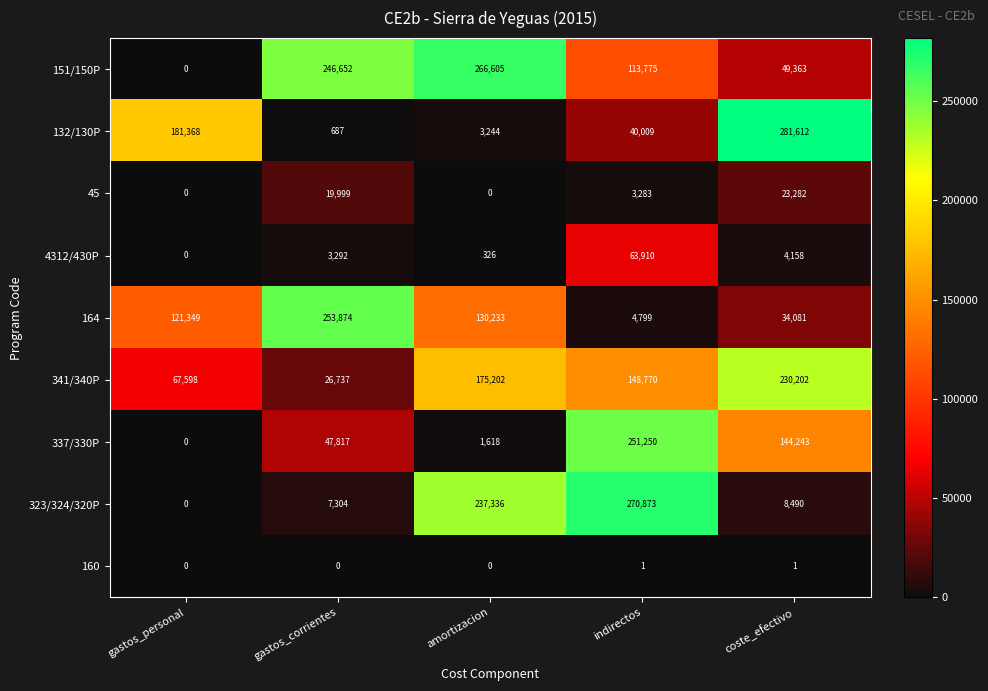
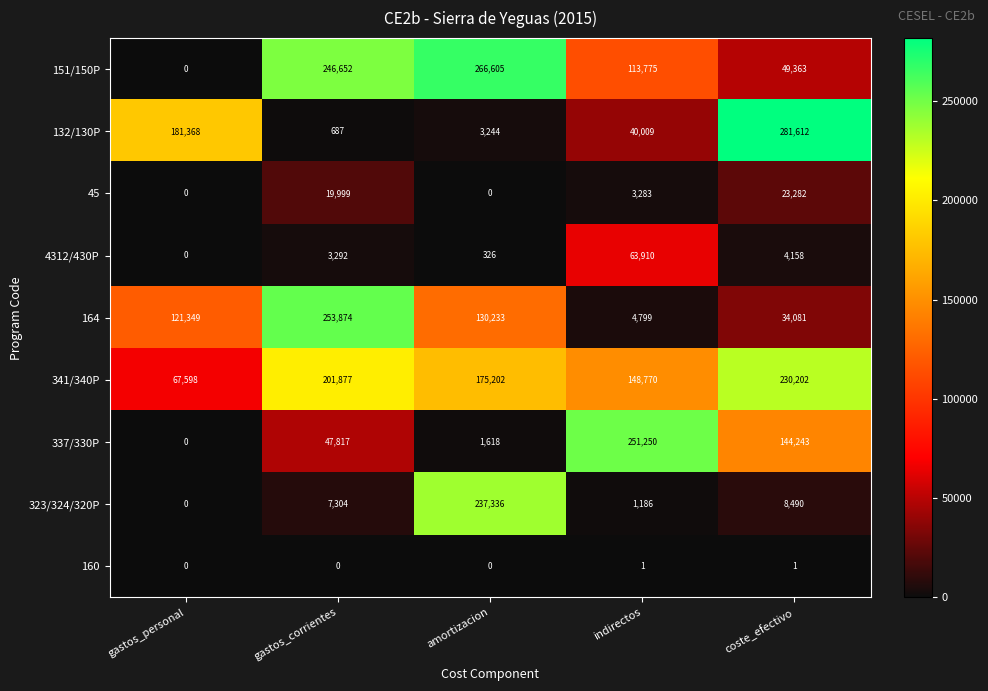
  {
    "151/150P": {
      "gastos_personal": "0",
      "gastos_corrientes": "246,652",
      "amortizacion": "266,605",
      "indirectos": "113,775",
      "coste_efectivo": "49,363"
    },
    "132/130P": {
      "gastos_personal": "181,368",
      "gastos_corrientes": "687",
      "amortizacion": "3,244",
      "indirectos": "40,009",
      "coste_efectivo": "281,612"
    },
    "45": {
      "gastos_personal": "0",
      "gastos_corrientes": "19,999",
      "amortizacion": "0",
      "indirectos": "3,283",
      "coste_efectivo": "23,282"
    },
    "4312/430P": {
      "gastos_personal": "0",
      "gastos_corrientes": "3,292",
      "amortizacion": "326",
      "indirectos": "63,910",
      "coste_efectivo": "4,158"
    },
    "164": {
      "gastos_personal": "121,349",
      "gastos_corrientes": "253,874",
      "amortizacion": "130,233",
      "indirectos": "4,799",
      "coste_efectivo": "34,081"
    },
    "341/340P": {
      "gastos_personal": "67,598",
-     "gastos_corrientes": "26,737",
+     "gastos_corrientes": "201,877",
      "amortizacion": "175,202",
      "indirectos": "148,770",
      "coste_efectivo": "230,202"
    },
    "337/330P": {
      "gastos_personal": "0",
      "gastos_corrientes": "47,817",
      "amortizacion": "1,618",
      "indirectos": "251,250",
      "coste_efectivo": "144,243"
    },
    "323/324/320P": {
      "gastos_personal": "0",
      "gastos_corrientes": "7,304",
      "amortizacion": "237,336",
-     "indirectos": "270,873",
+     "indirectos": "1,186",
      "coste_efectivo": "8,490"
    },
    "160": {
      "gastos_personal": "0",
      "gastos_corrientes": "0",
      "amortizacion": "0",
      "indirectos": "1",
      "coste_efectivo": "1"
    }
  }
